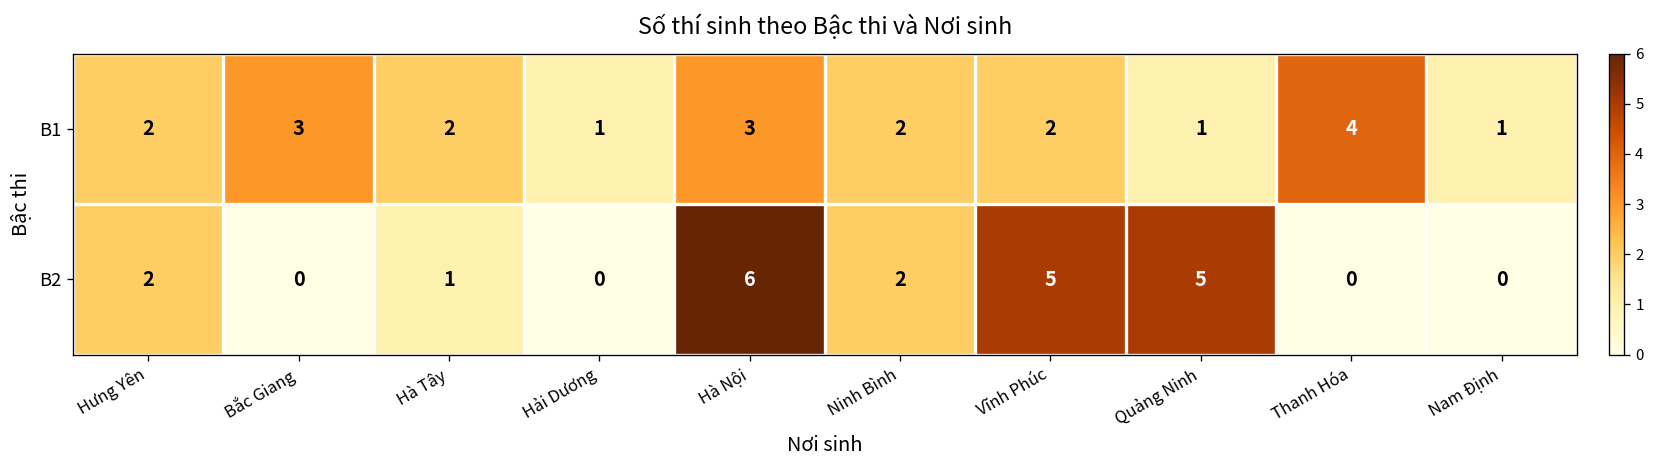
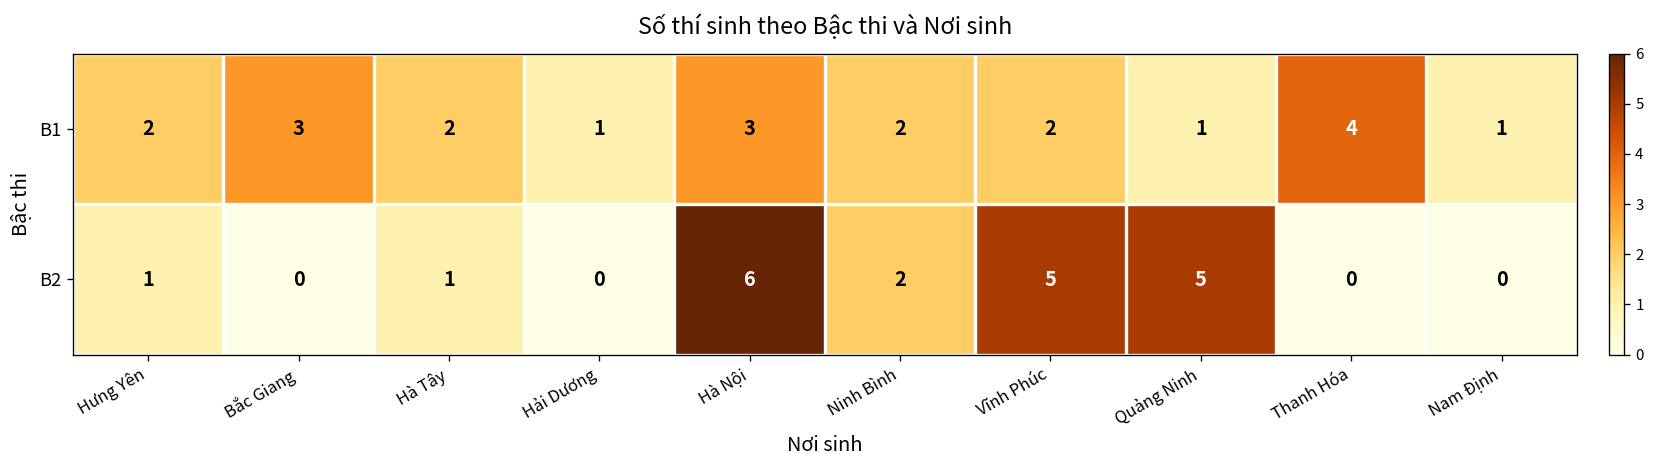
  {
    "B1": {
      "Hưng Yên": 2,
      "Bắc Giang": 3,
      "Hà Tây": 2,
      "Hải Dương": 1,
      "Hà Nội": 3,
      "Ninh Bình": 2,
      "Vĩnh Phúc": 2,
      "Quảng Ninh": 1,
      "Thanh Hóa": 4,
      "Nam Định": 1
    },
    "B2": {
-     "Hưng Yên": 2,
+     "Hưng Yên": 1,
      "Bắc Giang": 0,
      "Hà Tây": 1,
      "Hải Dương": 0,
      "Hà Nội": 6,
      "Ninh Bình": 2,
      "Vĩnh Phúc": 5,
      "Quảng Ninh": 5,
      "Thanh Hóa": 0,
      "Nam Định": 0
    }
  }
